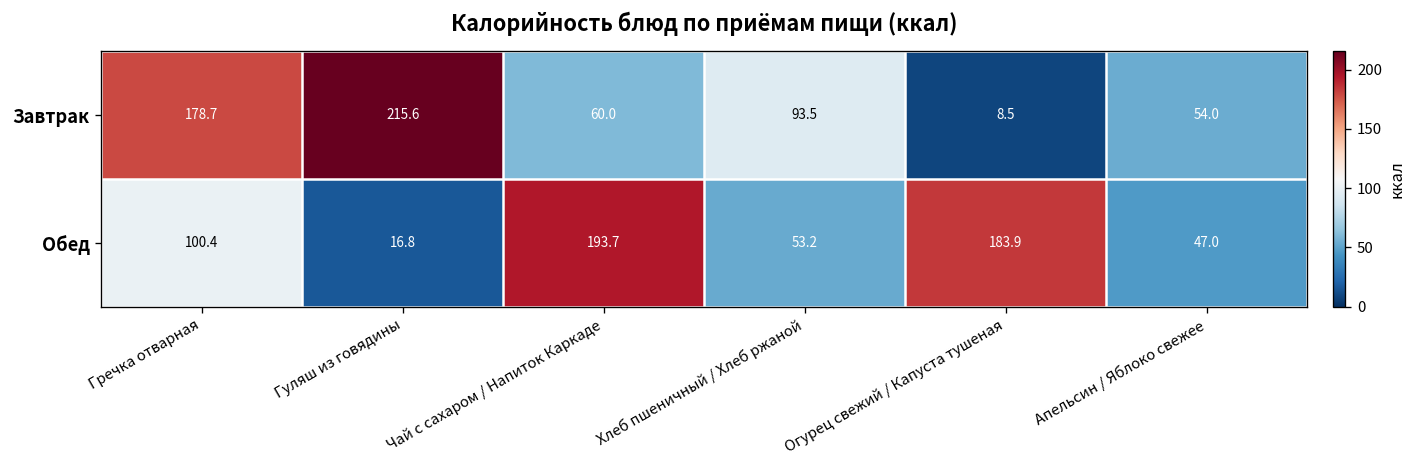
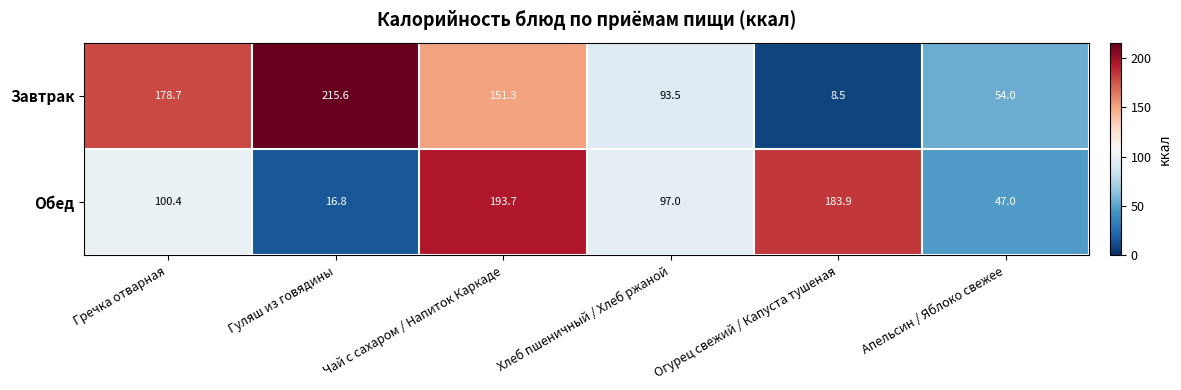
  {
    "Завтрак": {
      "Гречка отварная": 178.7,
      "Гуляш из говядины": 215.6,
-     "Чай с сахаром / Напиток Каркаде": 60.0,
+     "Чай с сахаром / Напиток Каркаде": 151.3,
      "Хлеб пшеничный / Хлеб ржаной": 93.5,
      "Огурец свежий / Капуста тушеная": 8.5,
      "Апельсин / Яблоко свежее": 54.0
    },
    "Обед": {
      "Гречка отварная": 100.4,
      "Гуляш из говядины": 16.8,
      "Чай с сахаром / Напиток Каркаде": 193.7,
-     "Хлеб пшеничный / Хлеб ржаной": 53.2,
+     "Хлеб пшеничный / Хлеб ржаной": 97.0,
      "Огурец свежий / Капуста тушеная": 183.9,
      "Апельсин / Яблоко свежее": 47.0
    }
  }
